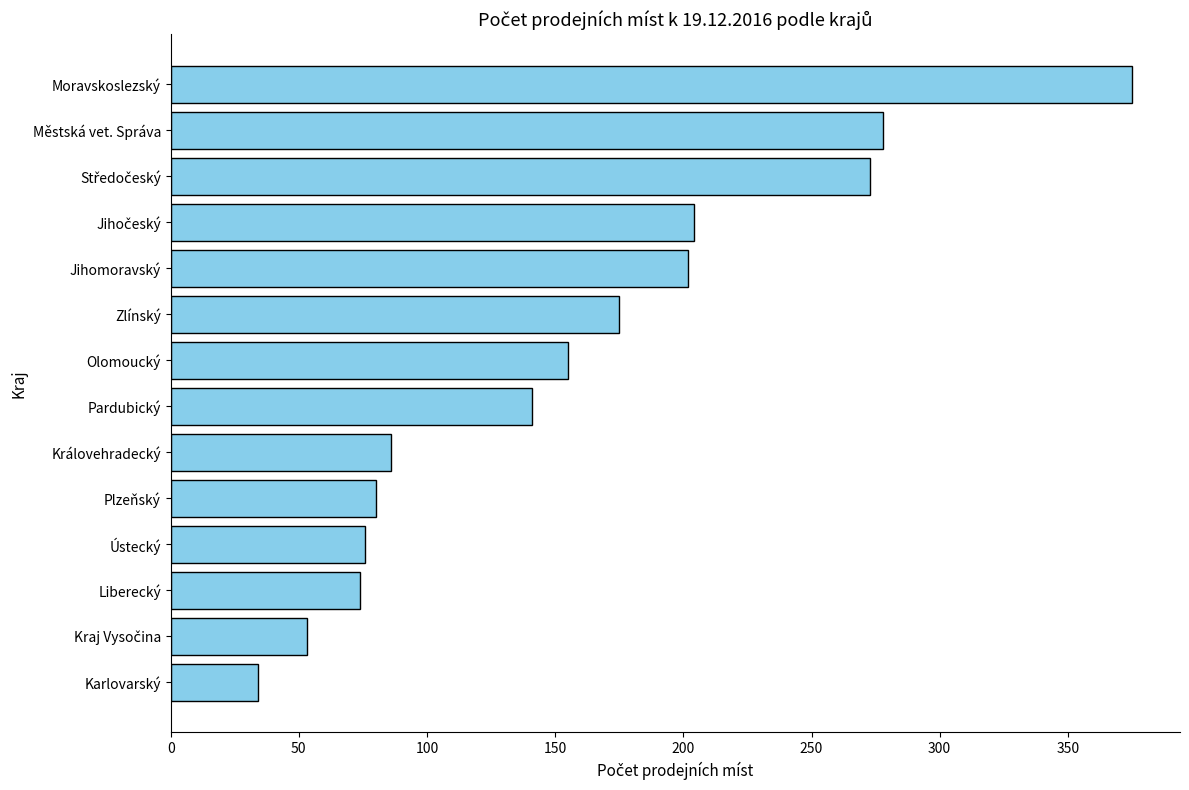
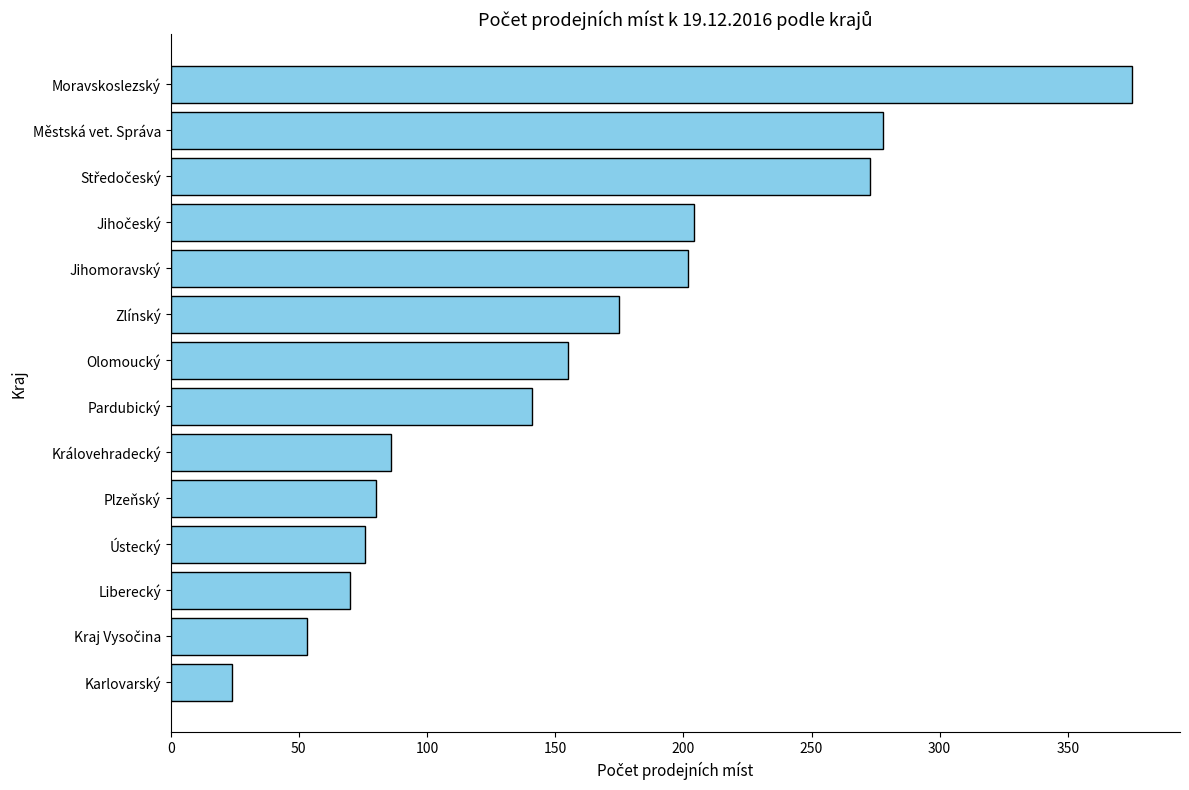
  {
    "Moravskoslezský": 375,
    "Městská vet. Správa": 278,
    "Středočeský": 273,
    "Jihočeský": 204,
    "Jihomoravský": 202,
    "Zlínský": 175,
    "Olomoucký": 155,
    "Pardubický": 141,
    "Královehradecký": 86,
    "Plzeňský": 80,
    "Ústecký": 76,
-   "Liberecký": 74,
+   "Liberecký": 70,
    "Kraj Vysočina": 53,
-   "Karlovarský": 34
+   "Karlovarský": 24
  }
